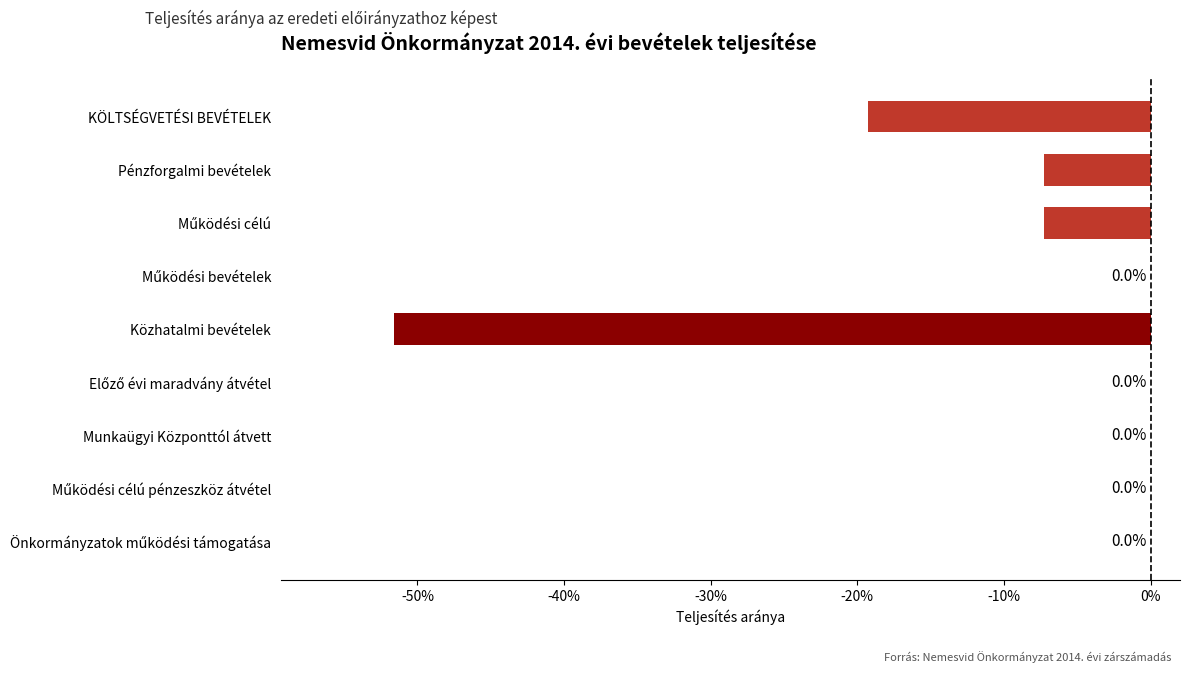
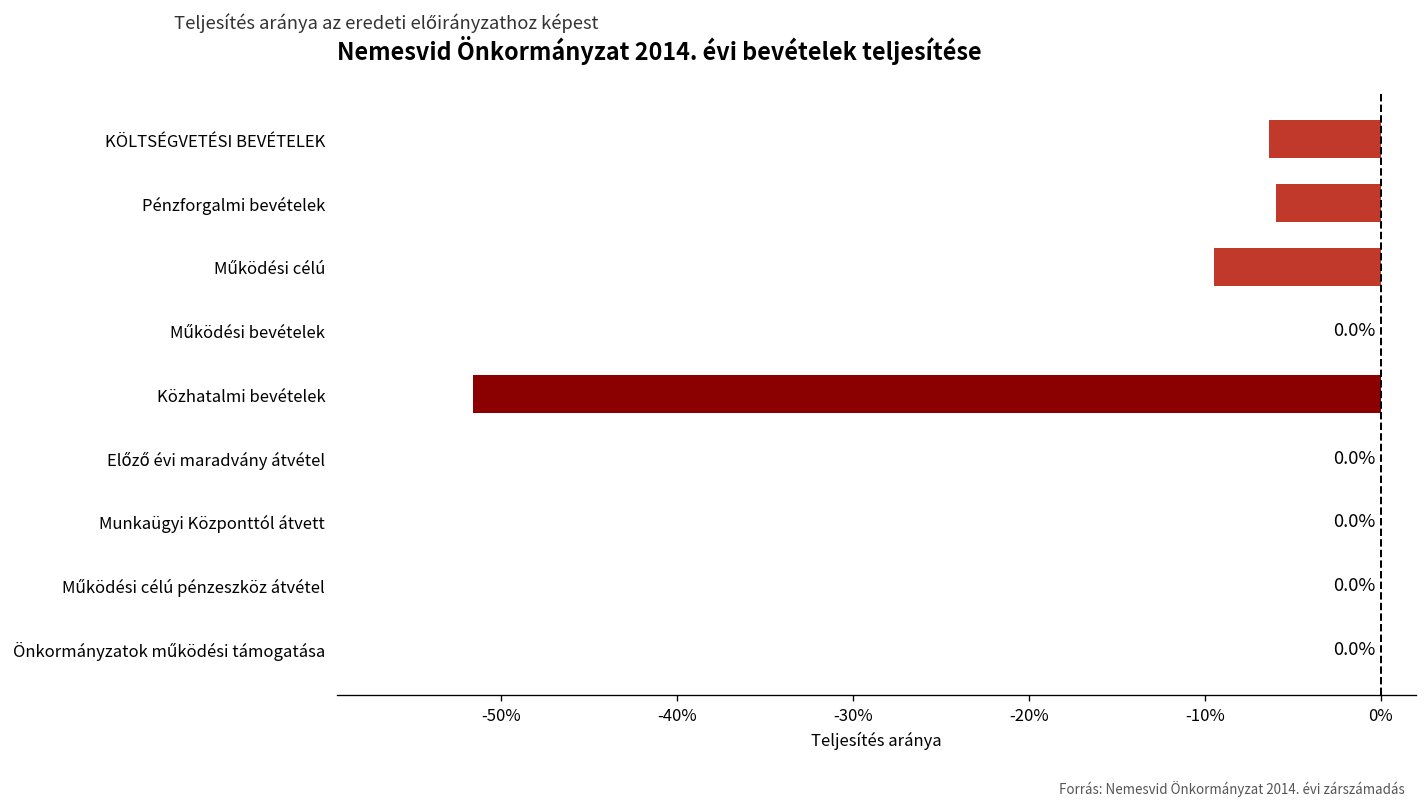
  {
-   "KÖLTSÉGVETÉSI BEVÉTELEK": "-19.3%",
-   "Pénzforgalmi bevételek": "-7.3%",
-   "Működési célú": "-7.3%",
+   "KÖLTSÉGVETÉSI BEVÉTELEK": "-6.4%",
+   "Pénzforgalmi bevételek": "-5.9%",
+   "Működési célú": "-9.5%",
    "Közhatalmi bevételek": "-51.6%"
  }
